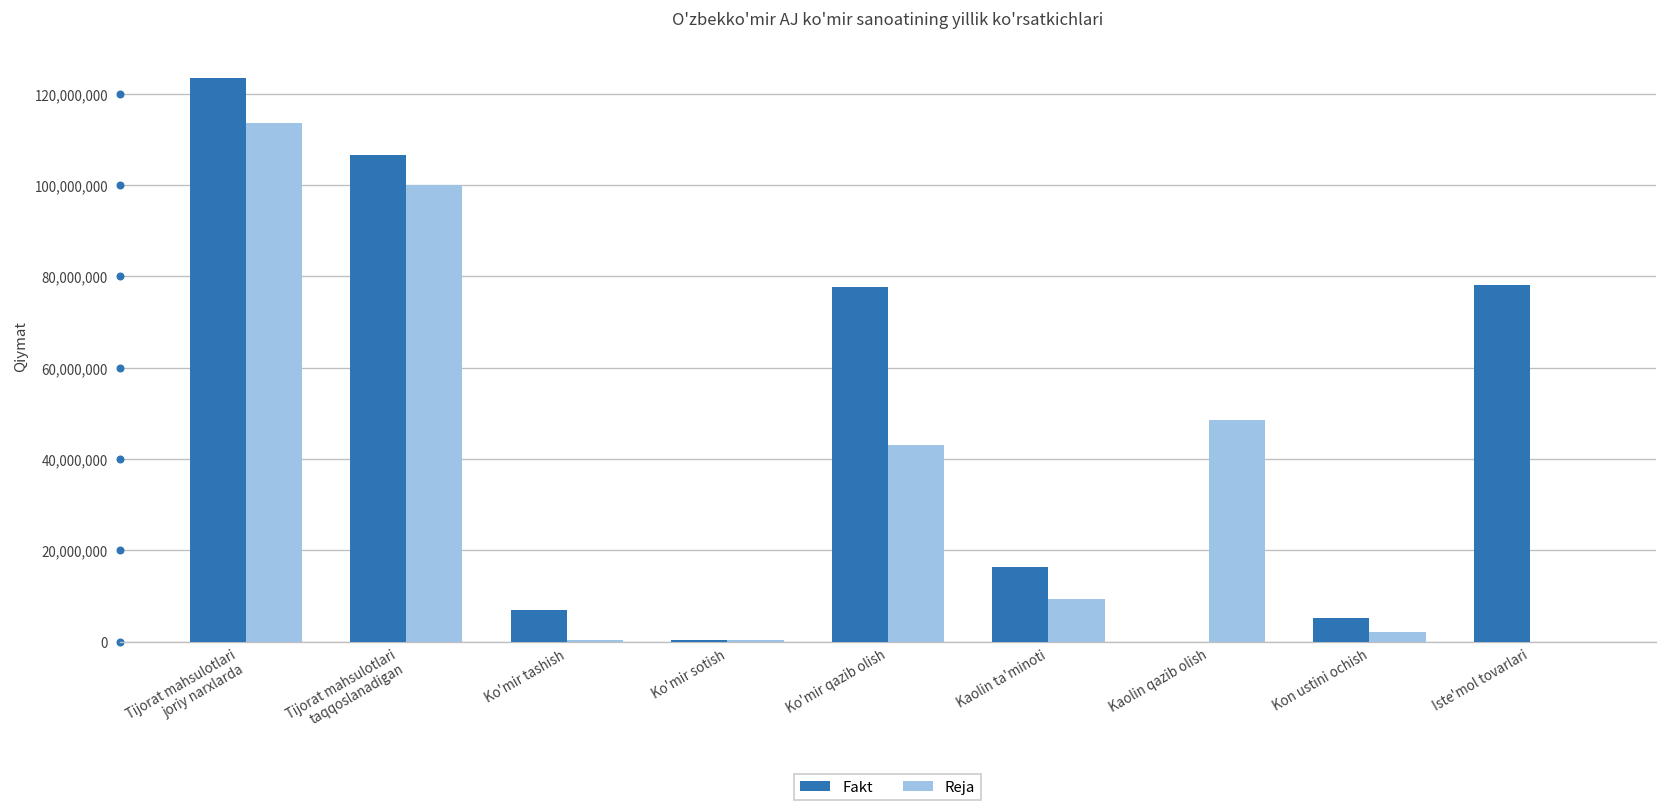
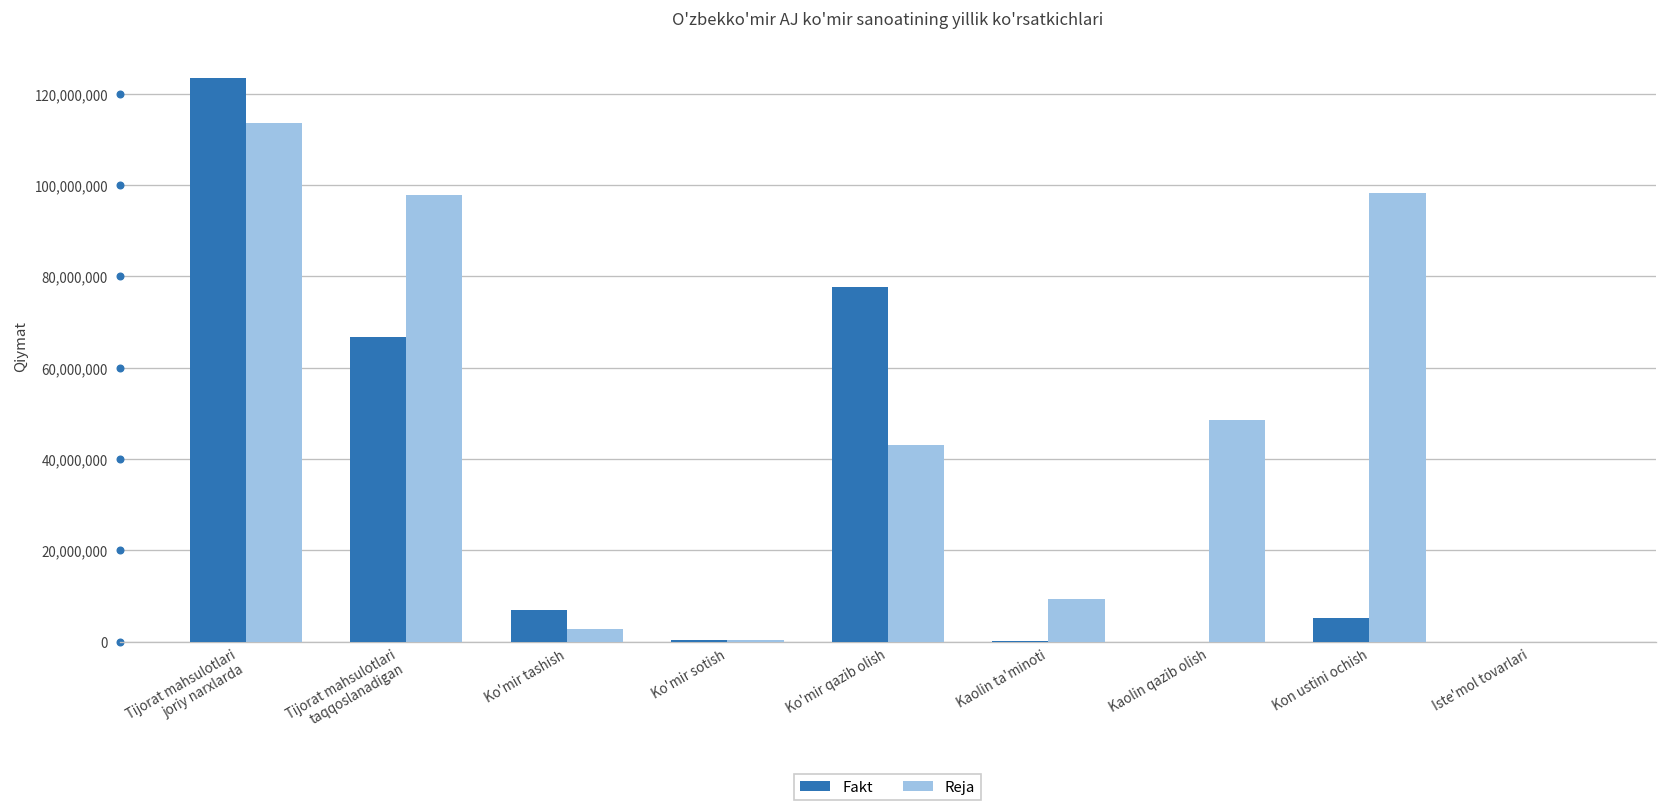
  {
    "Fakt": {
      "Tijorat mahsulotlari joriy narxlarda": "123,000,000",
-     "Tijorat mahsulotlari taqqoslanadigan": "107,000,000",
+     "Tijorat mahsulotlari taqqoslanadigan": "67,000,000",
      "Ko'mir tashish": "7,000,000",
      "Ko'mir qazib olish": "78,000,000",
-     "Kaolin ta'minoti": "16,000,000",
+     "Kaolin ta'minoti": "0",
      "Kon ustini ochish": "5,000,000",
-     "Iste'mol tovarlari": "78,000,000"
+     "Iste'mol tovarlari": "0"
    },
    "Reja": {
      "Tijorat mahsulotlari joriy narxlarda": "114,000,000",
-     "Tijorat mahsulotlari taqqoslanadigan": "100,000,000",
-     "Ko'mir tashish": "0",
+     "Tijorat mahsulotlari taqqoslanadigan": "98,000,000",
+     "Ko'mir tashish": "3,000,000",
      "Ko'mir qazib olish": "43,000,000",
      "Kaolin ta'minoti": "9,000,000",
      "Kaolin qazib olish": "49,000,000",
-     "Kon ustini ochish": "2,000,000",
+     "Kon ustini ochish": "98,000,000",
      "Iste'mol tovarlari": "0"
    }
  }
